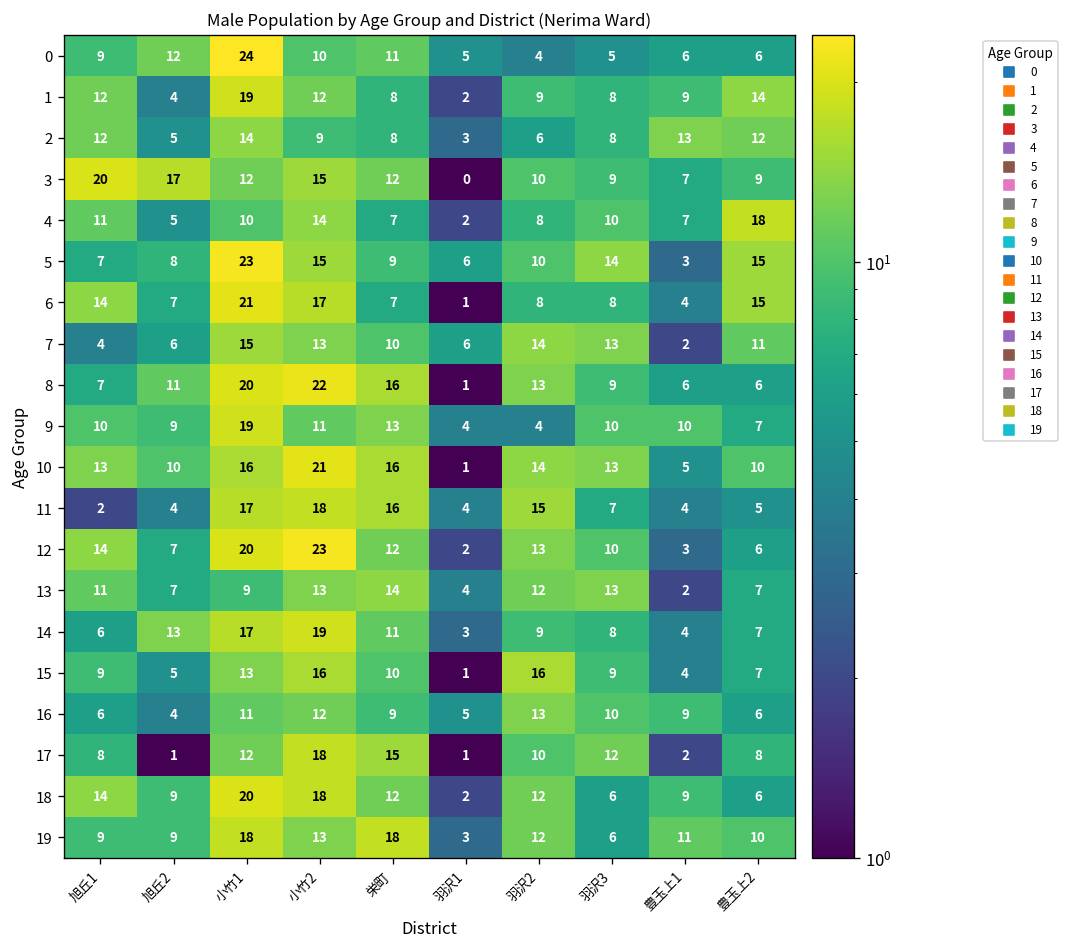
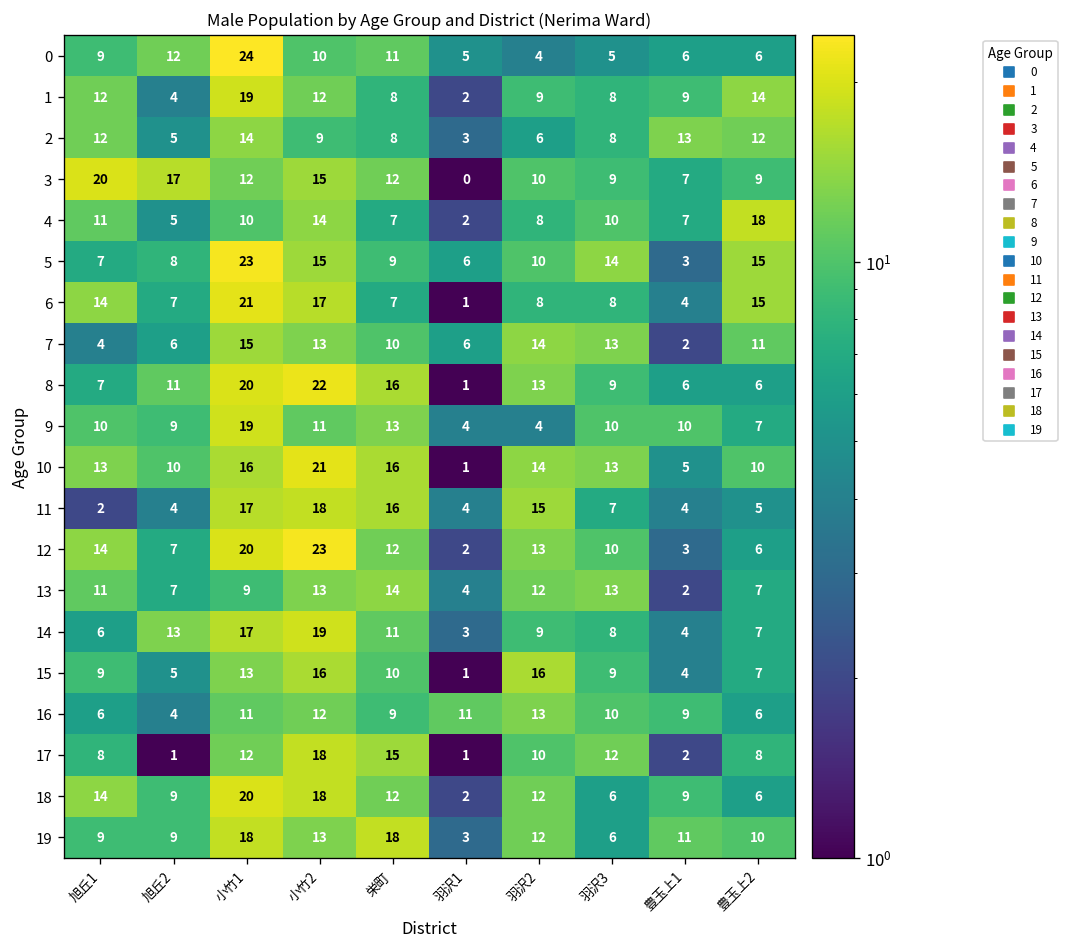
  {
    "0": {
      "旭丘1": 9,
      "旭丘2": 12,
      "小竹1": 24,
      "小竹2": 10,
      "栄町": 11,
      "羽沢1": 5,
      "羽沢2": 4,
      "羽沢3": 5,
      "豊玉上1": 6,
      "豊玉上2": 6
    },
    "1": {
      "旭丘1": 12,
      "旭丘2": 4,
      "小竹1": 19,
      "小竹2": 12,
      "栄町": 8,
      "羽沢1": 2,
      "羽沢2": 9,
      "羽沢3": 8,
      "豊玉上1": 9,
      "豊玉上2": 14
    },
    "2": {
      "旭丘1": 12,
      "旭丘2": 5,
      "小竹1": 14,
      "小竹2": 9,
      "栄町": 8,
      "羽沢1": 3,
      "羽沢2": 6,
      "羽沢3": 8,
      "豊玉上1": 13,
      "豊玉上2": 12
    },
    "3": {
      "旭丘1": 20,
      "旭丘2": 17,
      "小竹1": 12,
      "小竹2": 15,
      "栄町": 12,
      "羽沢1": 0,
      "羽沢2": 10,
      "羽沢3": 9,
      "豊玉上1": 7,
      "豊玉上2": 9
    },
    "4": {
      "旭丘1": 11,
      "旭丘2": 5,
      "小竹1": 10,
      "小竹2": 14,
      "栄町": 7,
      "羽沢1": 2,
      "羽沢2": 8,
      "羽沢3": 10,
      "豊玉上1": 7,
      "豊玉上2": 18
    },
    "5": {
      "旭丘1": 7,
      "旭丘2": 8,
      "小竹1": 23,
      "小竹2": 15,
      "栄町": 9,
      "羽沢1": 6,
      "羽沢2": 10,
      "羽沢3": 14,
      "豊玉上1": 3,
      "豊玉上2": 15
    },
    "6": {
      "旭丘1": 14,
      "旭丘2": 7,
      "小竹1": 21,
      "小竹2": 17,
      "栄町": 7,
      "羽沢1": 1,
      "羽沢2": 8,
      "羽沢3": 8,
      "豊玉上1": 4,
      "豊玉上2": 15
    },
    "7": {
      "旭丘1": 4,
      "旭丘2": 6,
      "小竹1": 15,
      "小竹2": 13,
      "栄町": 10,
      "羽沢1": 6,
      "羽沢2": 14,
      "羽沢3": 13,
      "豊玉上1": 2,
      "豊玉上2": 11
    },
    "8": {
      "旭丘1": 7,
      "旭丘2": 11,
      "小竹1": 20,
      "小竹2": 22,
      "栄町": 16,
      "羽沢1": 1,
      "羽沢2": 13,
      "羽沢3": 9,
      "豊玉上1": 6,
      "豊玉上2": 6
    },
    "9": {
      "旭丘1": 10,
      "旭丘2": 9,
      "小竹1": 19,
      "小竹2": 11,
      "栄町": 13,
      "羽沢1": 4,
      "羽沢2": 4,
      "羽沢3": 10,
      "豊玉上1": 10,
      "豊玉上2": 7
    },
    "10": {
      "旭丘1": 13,
      "旭丘2": 10,
      "小竹1": 16,
      "小竹2": 21,
      "栄町": 16,
      "羽沢1": 1,
      "羽沢2": 14,
      "羽沢3": 13,
      "豊玉上1": 5,
      "豊玉上2": 10
    },
    "11": {
      "旭丘1": 2,
      "旭丘2": 4,
      "小竹1": 17,
      "小竹2": 18,
      "栄町": 16,
      "羽沢1": 4,
      "羽沢2": 15,
      "羽沢3": 7,
      "豊玉上1": 4,
      "豊玉上2": 5
    },
    "12": {
      "旭丘1": 14,
      "旭丘2": 7,
      "小竹1": 20,
      "小竹2": 23,
      "栄町": 12,
      "羽沢1": 2,
      "羽沢2": 13,
      "羽沢3": 10,
      "豊玉上1": 3,
      "豊玉上2": 6
    },
    "13": {
      "旭丘1": 11,
      "旭丘2": 7,
      "小竹1": 9,
      "小竹2": 13,
      "栄町": 14,
      "羽沢1": 4,
      "羽沢2": 12,
      "羽沢3": 13,
      "豊玉上1": 2,
      "豊玉上2": 7
    },
    "14": {
      "旭丘1": 6,
      "旭丘2": 13,
      "小竹1": 17,
      "小竹2": 19,
      "栄町": 11,
      "羽沢1": 3,
      "羽沢2": 9,
      "羽沢3": 8,
      "豊玉上1": 4,
      "豊玉上2": 7
    },
    "15": {
      "旭丘1": 9,
      "旭丘2": 5,
      "小竹1": 13,
      "小竹2": 16,
      "栄町": 10,
      "羽沢1": 1,
      "羽沢2": 16,
      "羽沢3": 9,
      "豊玉上1": 4,
      "豊玉上2": 7
    },
    "16": {
      "旭丘1": 6,
      "旭丘2": 4,
      "小竹1": 11,
      "小竹2": 12,
      "栄町": 9,
-     "羽沢1": 5,
+     "羽沢1": 11,
      "羽沢2": 13,
      "羽沢3": 10,
      "豊玉上1": 9,
      "豊玉上2": 6
    },
    "17": {
      "旭丘1": 8,
      "旭丘2": 1,
      "小竹1": 12,
      "小竹2": 18,
      "栄町": 15,
      "羽沢1": 1,
      "羽沢2": 10,
      "羽沢3": 12,
      "豊玉上1": 2,
      "豊玉上2": 8
    },
    "18": {
      "旭丘1": 14,
      "旭丘2": 9,
      "小竹1": 20,
      "小竹2": 18,
      "栄町": 12,
      "羽沢1": 2,
      "羽沢2": 12,
      "羽沢3": 6,
      "豊玉上1": 9,
      "豊玉上2": 6
    },
    "19": {
      "旭丘1": 9,
      "旭丘2": 9,
      "小竹1": 18,
      "小竹2": 13,
      "栄町": 18,
      "羽沢1": 3,
      "羽沢2": 12,
      "羽沢3": 6,
      "豊玉上1": 11,
      "豊玉上2": 10
    }
  }
